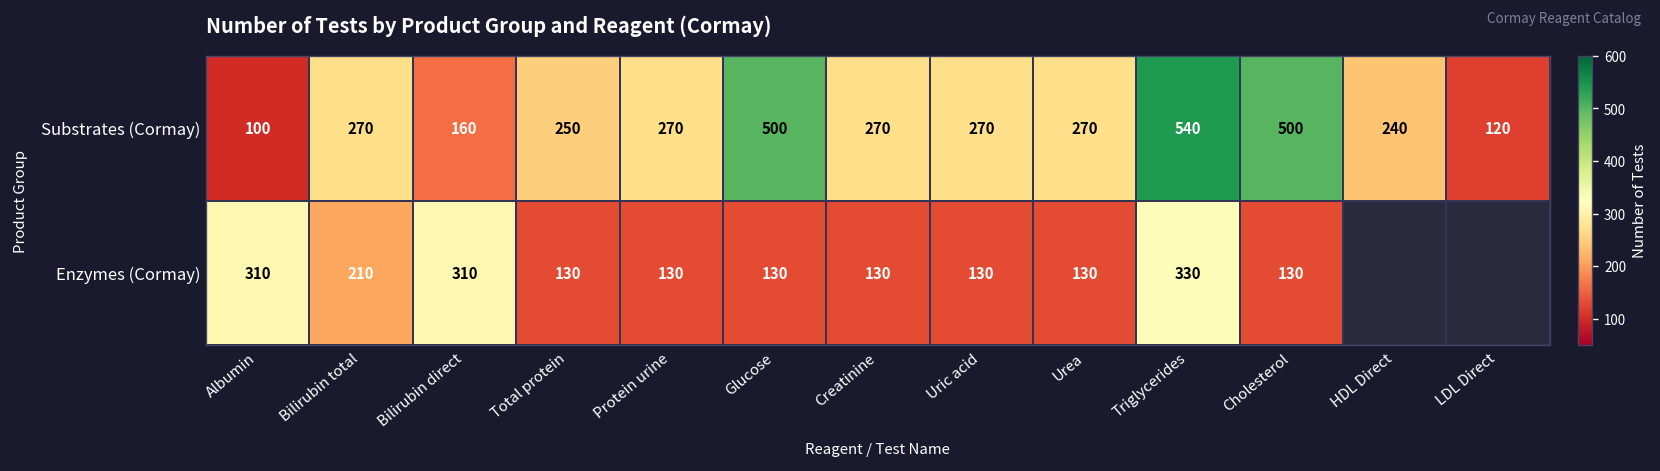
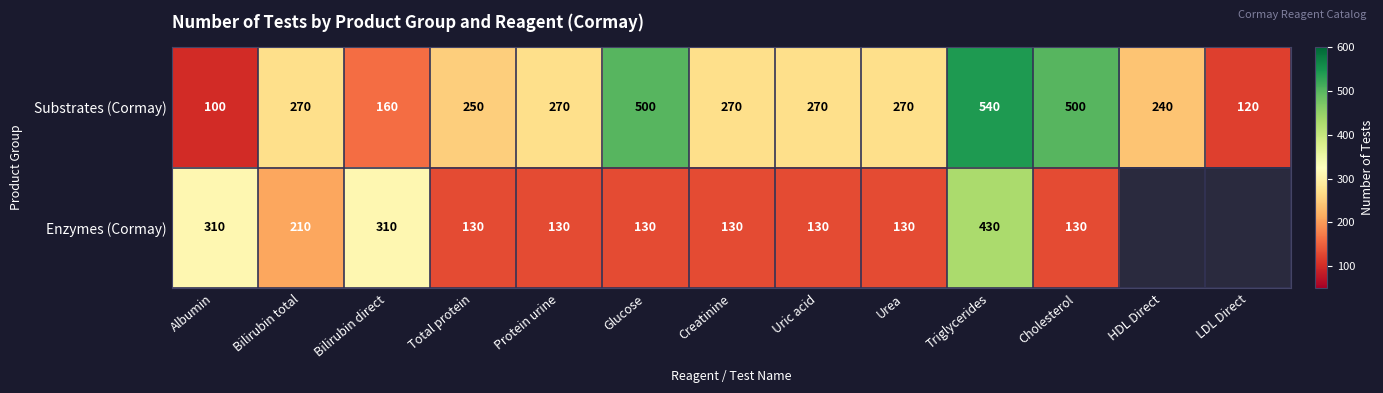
  {
    "Substrates (Cormay)": {
      "Albumin": 100,
      "Bilirubin total": 270,
      "Bilirubin direct": 160,
      "Total protein": 250,
      "Protein urine": 270,
      "Glucose": 500,
      "Creatinine": 270,
      "Uric acid": 270,
      "Urea": 270,
      "Triglycerides": 540,
      "Cholesterol": 500,
      "HDL Direct": 240,
      "LDL Direct": 120
    },
    "Enzymes (Cormay)": {
      "Albumin": 310,
      "Bilirubin total": 210,
      "Bilirubin direct": 310,
      "Total protein": 130,
      "Protein urine": 130,
      "Glucose": 130,
      "Creatinine": 130,
      "Uric acid": 130,
      "Urea": 130,
-     "Triglycerides": 330,
+     "Triglycerides": 430,
      "Cholesterol": 130
    }
  }
